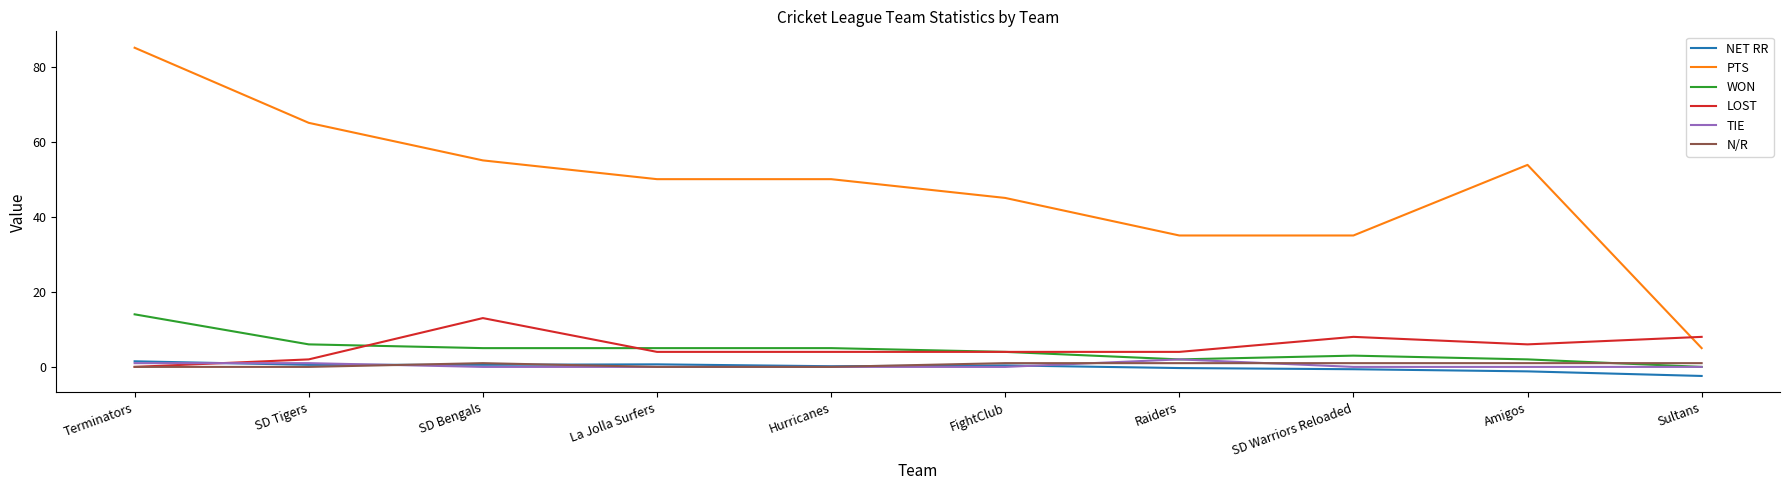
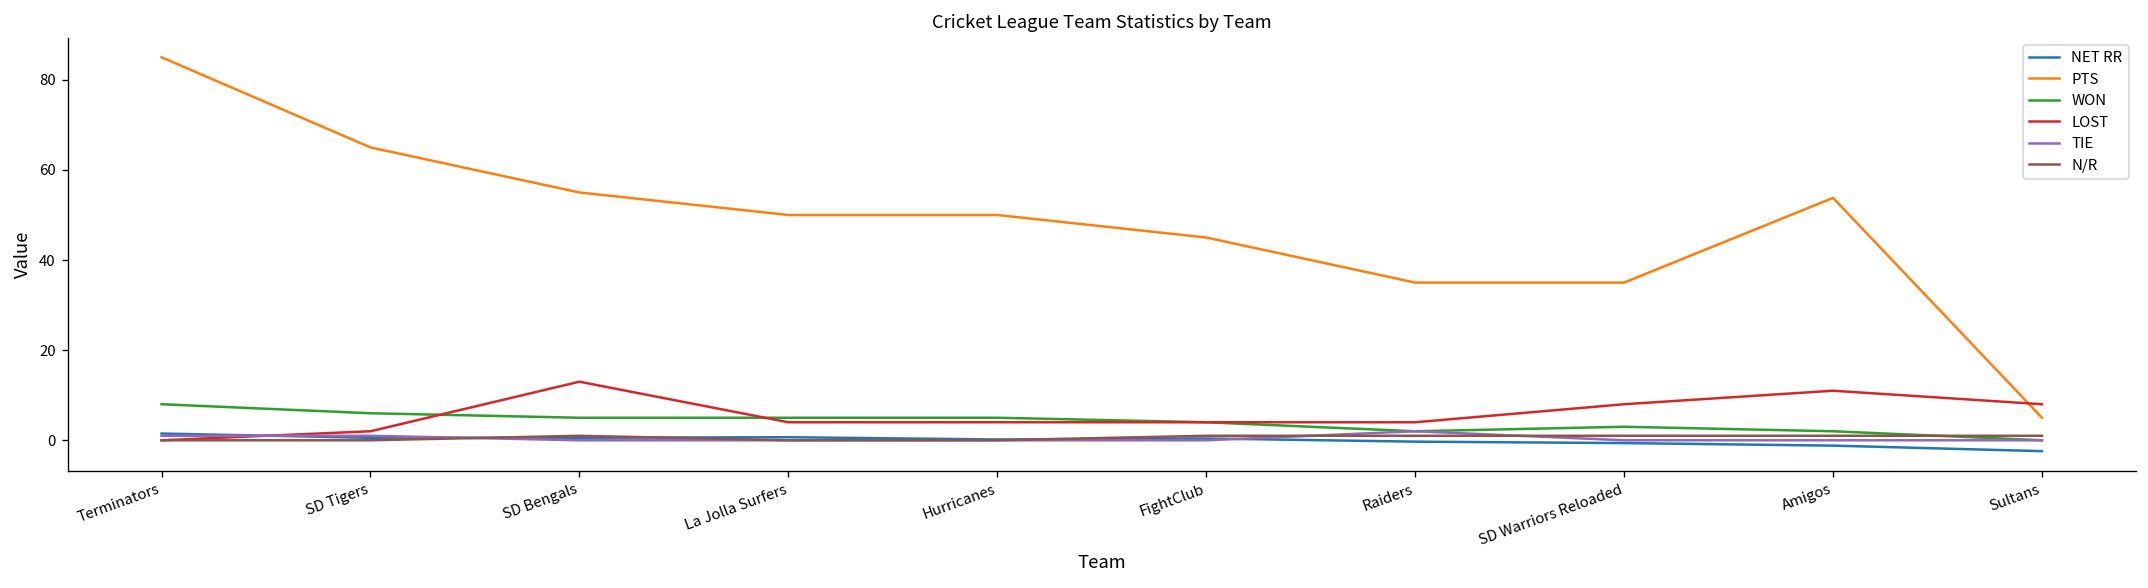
  {
    "NET RR": {
      "La Jolla Surfers": 1,
      "Raiders": 0,
      "Amigos": -1,
      "Sultans": -2
    },
    "PTS": {
      "Terminators": 85,
      "SD Tigers": 65,
      "SD Bengals": 55,
      "La Jolla Surfers": 50,
      "Hurricanes": 50,
      "FightClub": 45,
      "Raiders": 35,
      "SD Warriors Reloaded": 35,
      "Amigos": 54,
      "Sultans": 5
    },
    "WON": {
-     "Terminators": 14,
+     "Terminators": 8,
      "SD Tigers": 6,
      "SD Bengals": 5,
      "La Jolla Surfers": 5,
      "Hurricanes": 5,
      "SD Warriors Reloaded": 3,
      "Amigos": 2
    },
    "LOST": {
      "SD Tigers": 2,
      "SD Bengals": 13,
      "La Jolla Surfers": 4,
      "Hurricanes": 4,
      "Raiders": 4,
      "SD Warriors Reloaded": 8,
-     "Amigos": 6,
+     "Amigos": 11,
      "Sultans": 8
    },
    "TIE": {
      "Amigos": 0
    },
    "N/R": {
      "Raiders": 1,
      "SD Warriors Reloaded": 1,
      "Amigos": 1,
      "Sultans": 1
    }
  }
